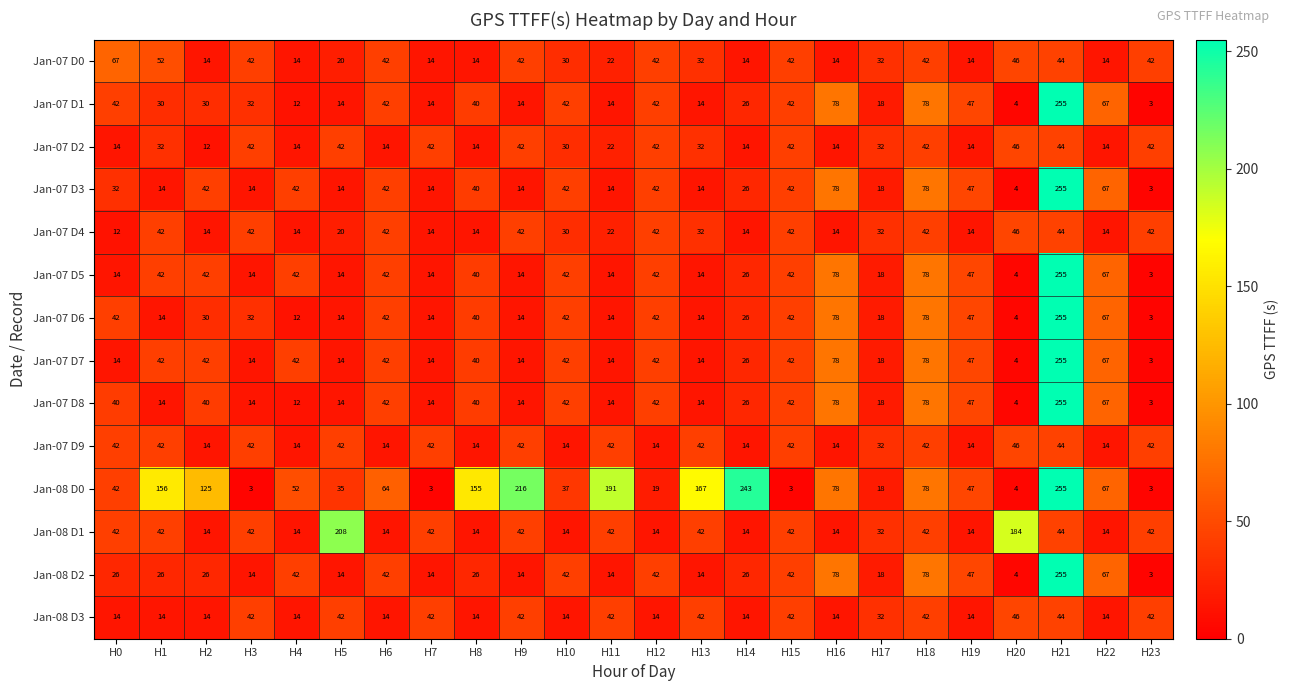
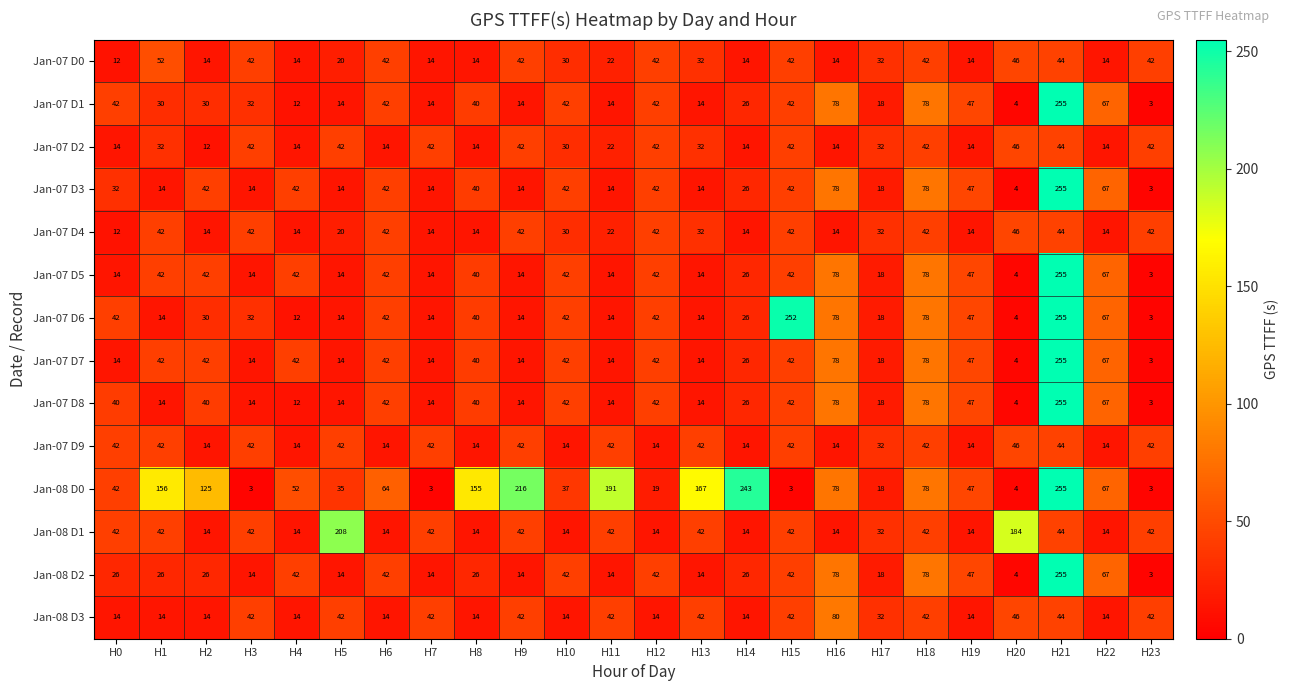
  {
    "Jan-07 D0": {
-     "H0": 67,
+     "H0": 12,
      "H1": 52,
      "H2": 14,
      "H3": 42,
      "H4": 14,
      "H5": 20,
      "H6": 42,
      "H7": 14,
      "H8": 14,
      "H9": 42,
      "H10": 30,
      "H11": 22,
      "H12": 42,
      "H13": 32,
      "H14": 14,
      "H15": 42,
      "H16": 14,
      "H17": 32,
      "H18": 42,
      "H19": 14,
      "H20": 46,
      "H21": 44,
      "H22": 14,
      "H23": 42
    },
    "Jan-07 D6": {
      "H0": 42,
      "H1": 14,
      "H2": 30,
      "H3": 32,
      "H4": 12,
      "H5": 14,
      "H6": 42,
      "H7": 14,
      "H8": 40,
      "H9": 14,
      "H10": 42,
      "H11": 14,
      "H12": 42,
      "H13": 14,
      "H14": 26,
-     "H15": 42,
+     "H15": 252,
      "H16": 78,
      "H17": 18,
      "H18": 78,
      "H19": 47,
      "H20": 4,
      "H21": 255,
      "H22": 67,
      "H23": 3
    },
    "Jan-08 D3": {
      "H0": 14,
      "H1": 14,
      "H2": 14,
      "H3": 42,
      "H4": 14,
      "H5": 42,
      "H6": 14,
      "H7": 42,
      "H8": 14,
      "H9": 42,
      "H10": 14,
      "H11": 42,
      "H12": 14,
      "H13": 42,
      "H14": 14,
      "H15": 42,
-     "H16": 14,
+     "H16": 80,
      "H17": 32,
      "H18": 42,
      "H19": 14,
      "H20": 46,
      "H21": 44,
      "H22": 14,
      "H23": 42
    }
  }
